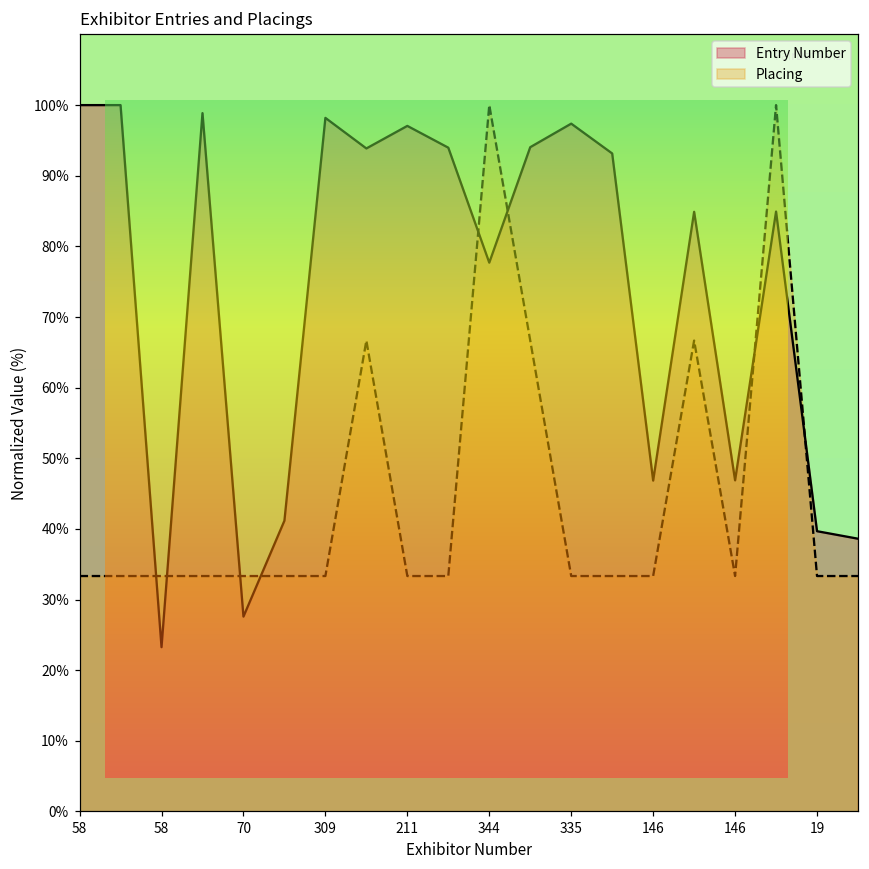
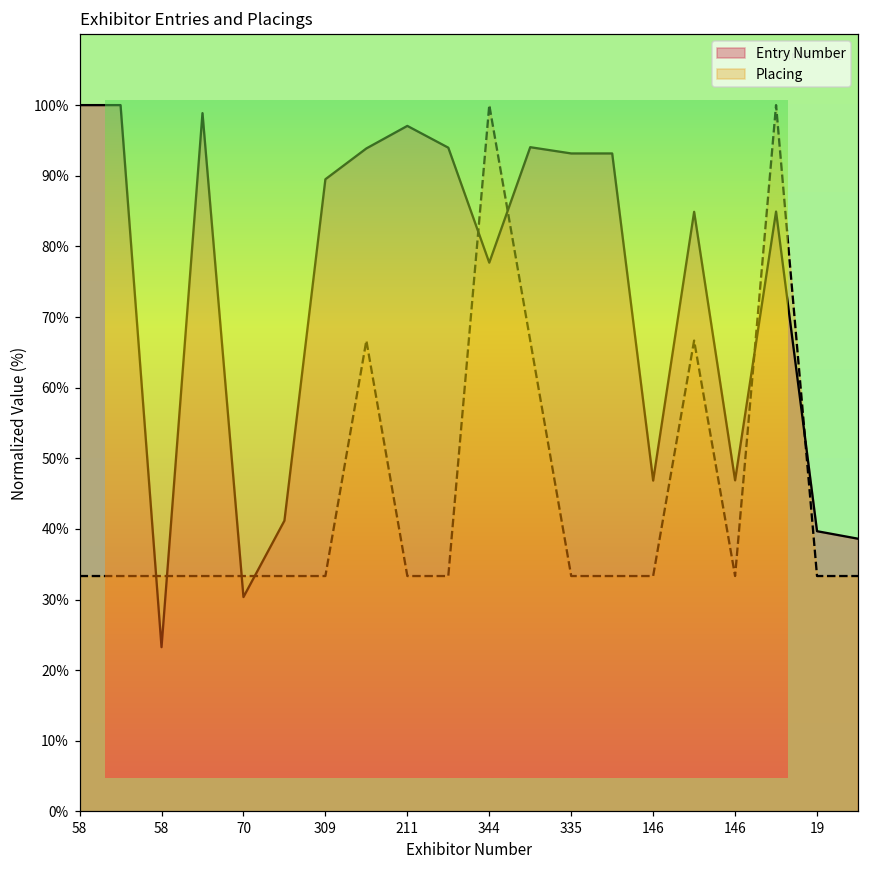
  {
    "Entry Number": {
-     "70": "28%",
-     "309": "98%",
+     "70": "30%",
+     "309": "90%",
      "211": "97%",
      "344": "78%",
-     "335": "97%"
+     "335": "93%"
    },
    "Placing": {
      "70": "33%",
      "309": "33%",
      "211": "33%",
      "344": "100%",
      "335": "33%"
    }
  }
